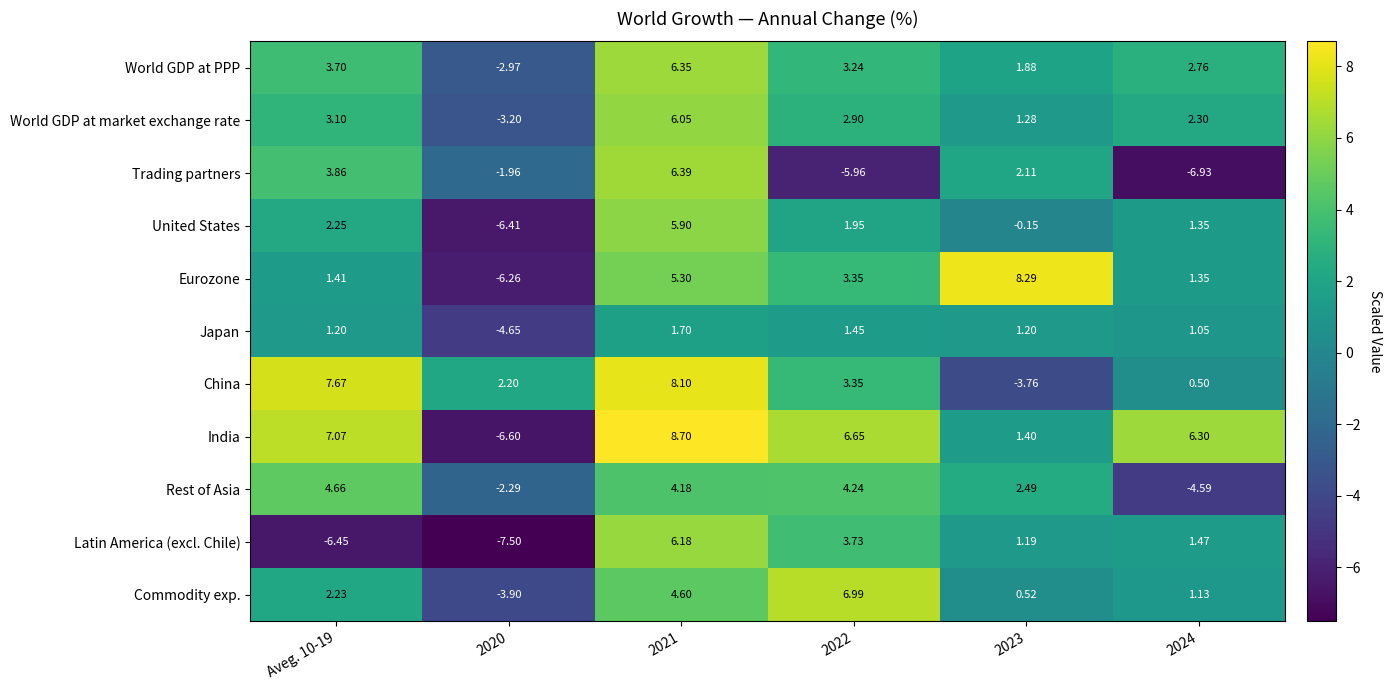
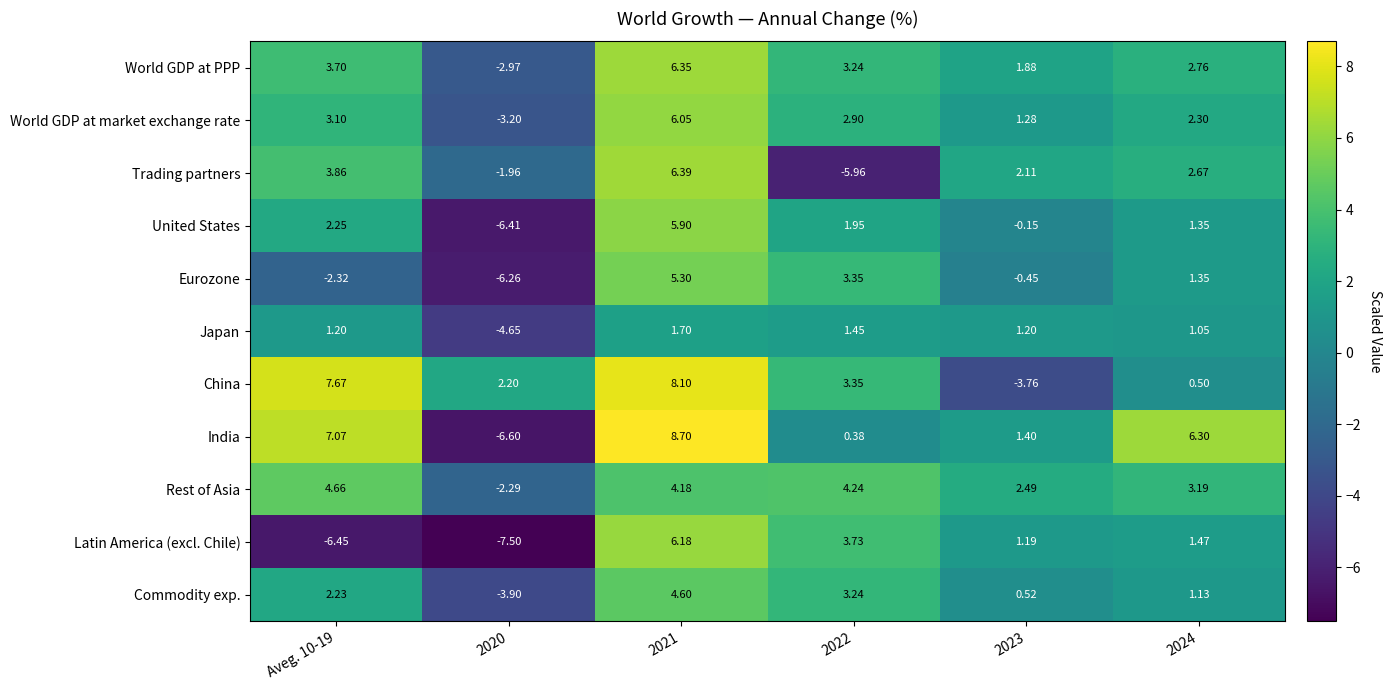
  {
    "World GDP at PPP": {
      "Aveg. 10-19": 3.70,
      "2020": -2.97,
      "2021": 6.35,
      "2022": 3.24,
      "2023": 1.88,
      "2024": 2.76
    },
    "World GDP at market exchange rate": {
      "Aveg. 10-19": 3.10,
      "2020": -3.20,
      "2021": 6.05,
      "2022": 2.90,
      "2023": 1.28,
      "2024": 2.30
    },
    "Trading partners": {
      "Aveg. 10-19": 3.86,
      "2020": -1.96,
      "2021": 6.39,
      "2022": -5.96,
      "2023": 2.11,
-     "2024": -6.93
+     "2024": 2.67
    },
    "United States": {
      "Aveg. 10-19": 2.25,
      "2020": -6.41,
      "2021": 5.90,
      "2022": 1.95,
      "2023": -0.15,
      "2024": 1.35
    },
    "Eurozone": {
-     "Aveg. 10-19": 1.41,
+     "Aveg. 10-19": -2.32,
      "2020": -6.26,
      "2021": 5.30,
      "2022": 3.35,
-     "2023": 8.29,
+     "2023": -0.45,
      "2024": 1.35
    },
    "Japan": {
      "Aveg. 10-19": 1.20,
      "2020": -4.65,
      "2021": 1.70,
      "2022": 1.45,
      "2023": 1.20,
      "2024": 1.05
    },
    "China": {
      "Aveg. 10-19": 7.67,
      "2020": 2.20,
      "2021": 8.10,
      "2022": 3.35,
      "2023": -3.76,
      "2024": 0.50
    },
    "India": {
      "Aveg. 10-19": 7.07,
      "2020": -6.60,
      "2021": 8.70,
-     "2022": 6.65,
+     "2022": 0.38,
      "2023": 1.40,
      "2024": 6.30
    },
    "Rest of Asia": {
      "Aveg. 10-19": 4.66,
      "2020": -2.29,
      "2021": 4.18,
      "2022": 4.24,
      "2023": 2.49,
-     "2024": -4.59
+     "2024": 3.19
    },
    "Latin America (excl. Chile)": {
      "Aveg. 10-19": -6.45,
      "2020": -7.50,
      "2021": 6.18,
      "2022": 3.73,
      "2023": 1.19,
      "2024": 1.47
    },
    "Commodity exp.": {
      "Aveg. 10-19": 2.23,
      "2020": -3.90,
      "2021": 4.60,
-     "2022": 6.99,
+     "2022": 3.24,
      "2023": 0.52,
      "2024": 1.13
    }
  }
